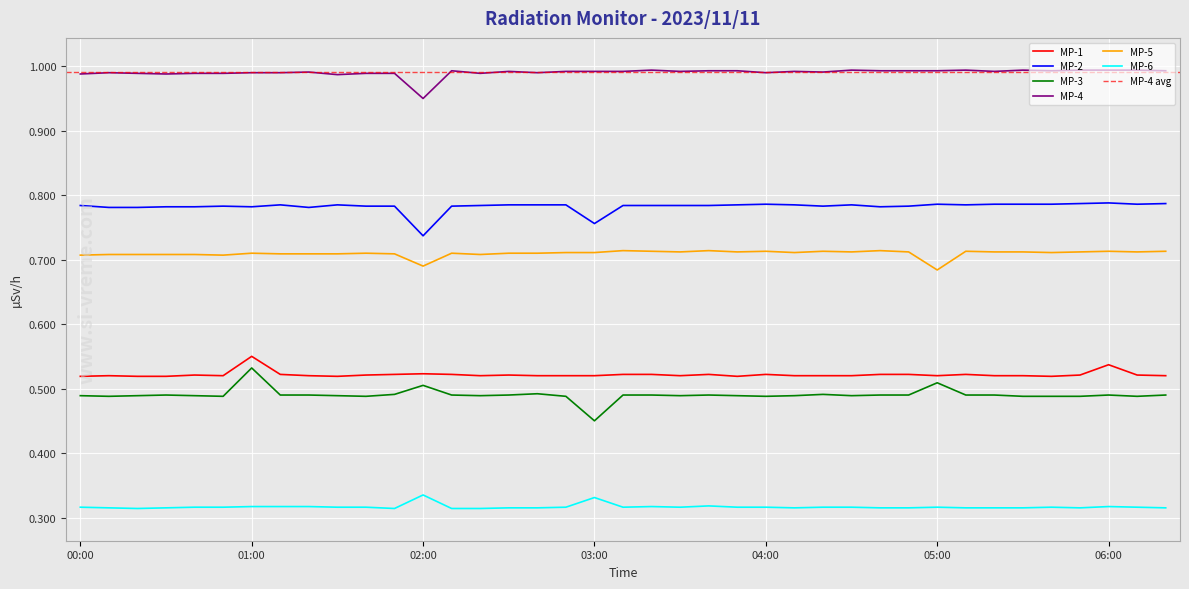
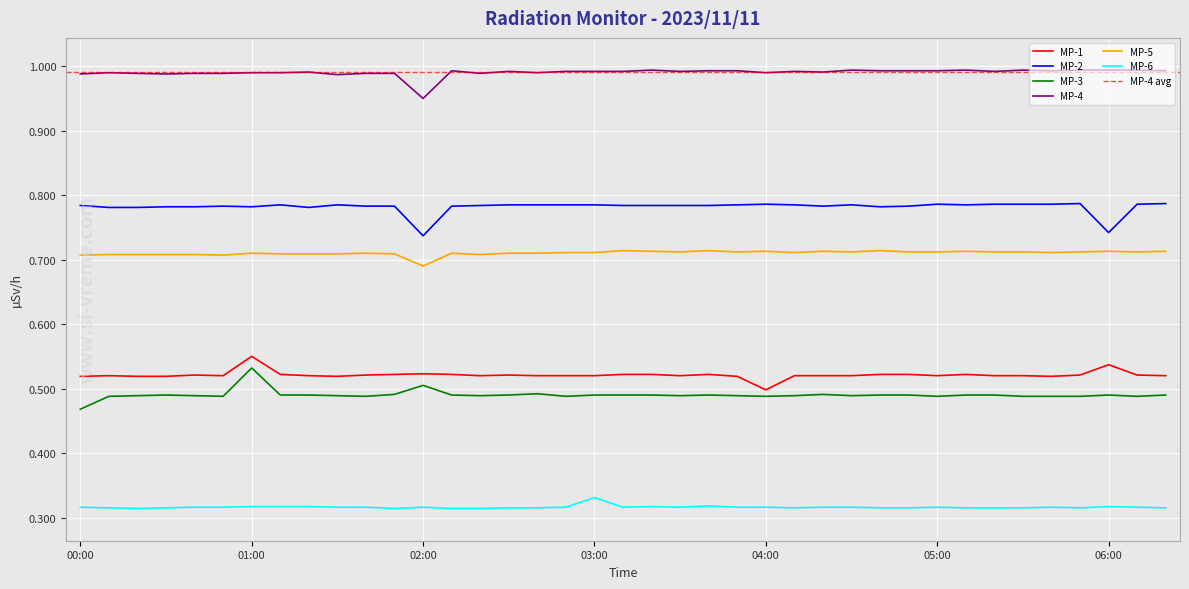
  {
    "MP-1": {
      "00:00": 0.52,
      "01:00": 0.55,
      "02:00": 0.52,
      "03:00": 0.52,
-     "04:00": 0.52,
+     "04:00": 0.50,
      "05:00": 0.52,
      "06:00": 0.54
    },
    "MP-2": {
      "00:00": 0.78,
      "01:00": 0.78,
      "02:00": 0.74,
-     "03:00": 0.76,
+     "03:00": 0.79,
      "04:00": 0.79,
      "05:00": 0.79,
-     "06:00": 0.79
+     "06:00": 0.74
    },
    "MP-3": {
-     "00:00": 0.49,
+     "00:00": 0.47,
      "01:00": 0.53,
      "02:00": 0.51,
-     "03:00": 0.45,
+     "03:00": 0.49,
      "04:00": 0.49,
-     "05:00": 0.51,
+     "05:00": 0.49,
      "06:00": 0.49
    },
    "MP-4": {
      "00:00": 0.99,
      "01:00": 0.99,
      "02:00": 0.95,
      "03:00": 0.99,
      "04:00": 0.99,
      "05:00": 0.99
    },
    "MP-5": {
      "00:00": 0.71,
      "01:00": 0.71,
      "02:00": 0.69,
      "03:00": 0.71,
      "04:00": 0.71,
-     "05:00": 0.68,
+     "05:00": 0.71,
      "06:00": 0.71
    },
    "MP-6": {
      "00:00": 0.32,
      "01:00": 0.32,
-     "02:00": 0.34,
+     "02:00": 0.32,
      "03:00": 0.33,
      "04:00": 0.32,
      "05:00": 0.32,
      "06:00": 0.32
    }
  }
